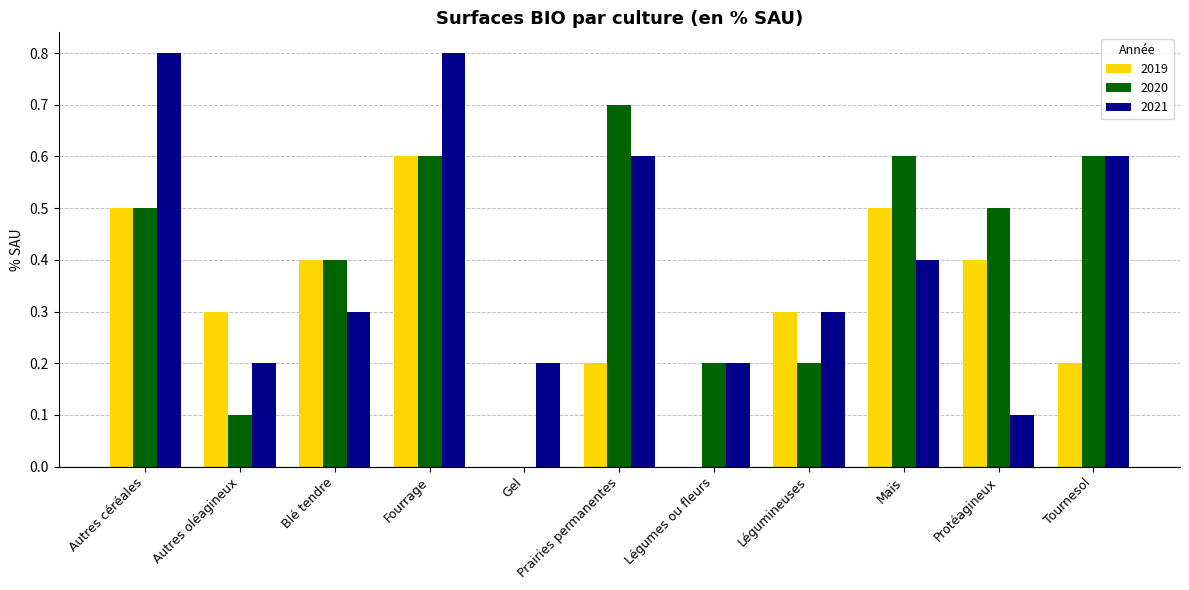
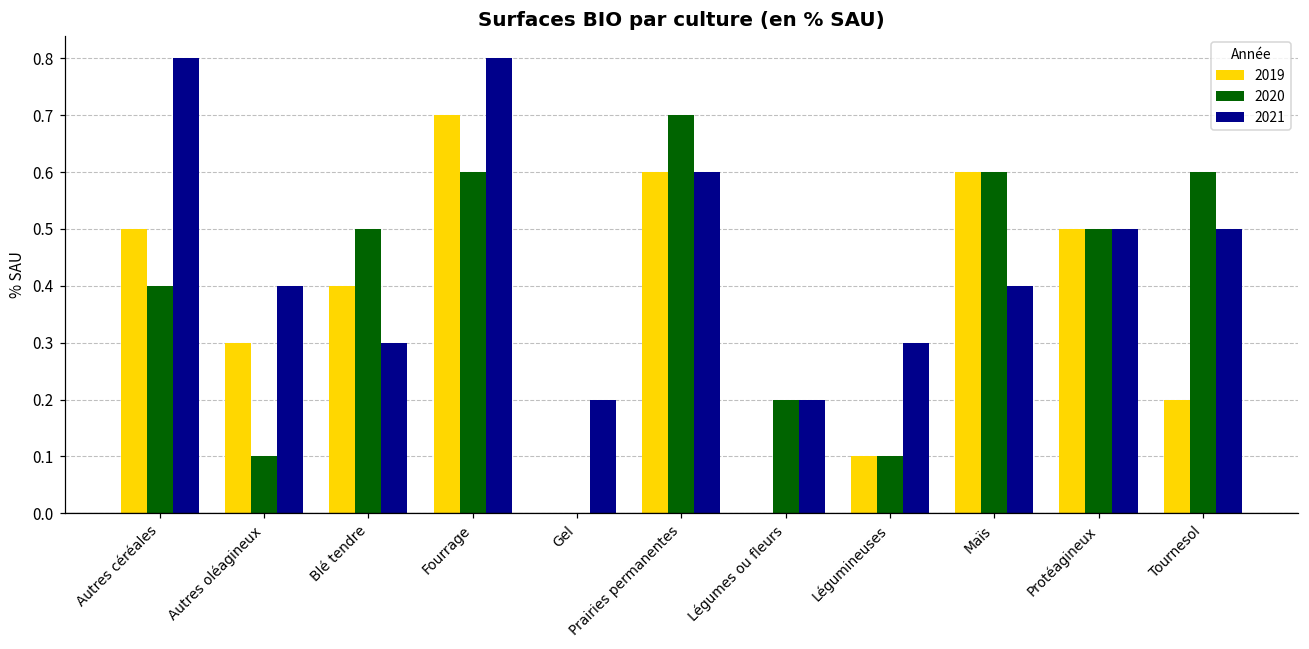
  {
    "2019": {
      "Autres céréales": 0.5,
      "Autres oléagineux": 0.3,
      "Blé tendre": 0.4,
-     "Fourrage": 0.6,
+     "Fourrage": 0.7,
      "Gel": 0.0,
-     "Prairies permanentes": 0.2,
+     "Prairies permanentes": 0.6,
      "Légumes ou fleurs": 0.0,
-     "Légumineuses": 0.3,
-     "Maïs": 0.5,
-     "Protéagineux": 0.4,
+     "Légumineuses": 0.1,
+     "Maïs": 0.6,
+     "Protéagineux": 0.5,
      "Tournesol": 0.2
    },
    "2020": {
-     "Autres céréales": 0.5,
+     "Autres céréales": 0.4,
      "Autres oléagineux": 0.1,
-     "Blé tendre": 0.4,
+     "Blé tendre": 0.5,
      "Fourrage": 0.6,
      "Gel": 0.0,
      "Prairies permanentes": 0.7,
      "Légumes ou fleurs": 0.2,
-     "Légumineuses": 0.2,
+     "Légumineuses": 0.1,
      "Maïs": 0.6,
      "Protéagineux": 0.5,
      "Tournesol": 0.6
    },
    "2021": {
      "Autres céréales": 0.8,
-     "Autres oléagineux": 0.2,
+     "Autres oléagineux": 0.4,
      "Blé tendre": 0.3,
      "Fourrage": 0.8,
      "Gel": 0.2,
      "Prairies permanentes": 0.6,
      "Légumes ou fleurs": 0.2,
      "Légumineuses": 0.3,
      "Maïs": 0.4,
-     "Protéagineux": 0.1,
-     "Tournesol": 0.6
+     "Protéagineux": 0.5,
+     "Tournesol": 0.5
    }
  }
